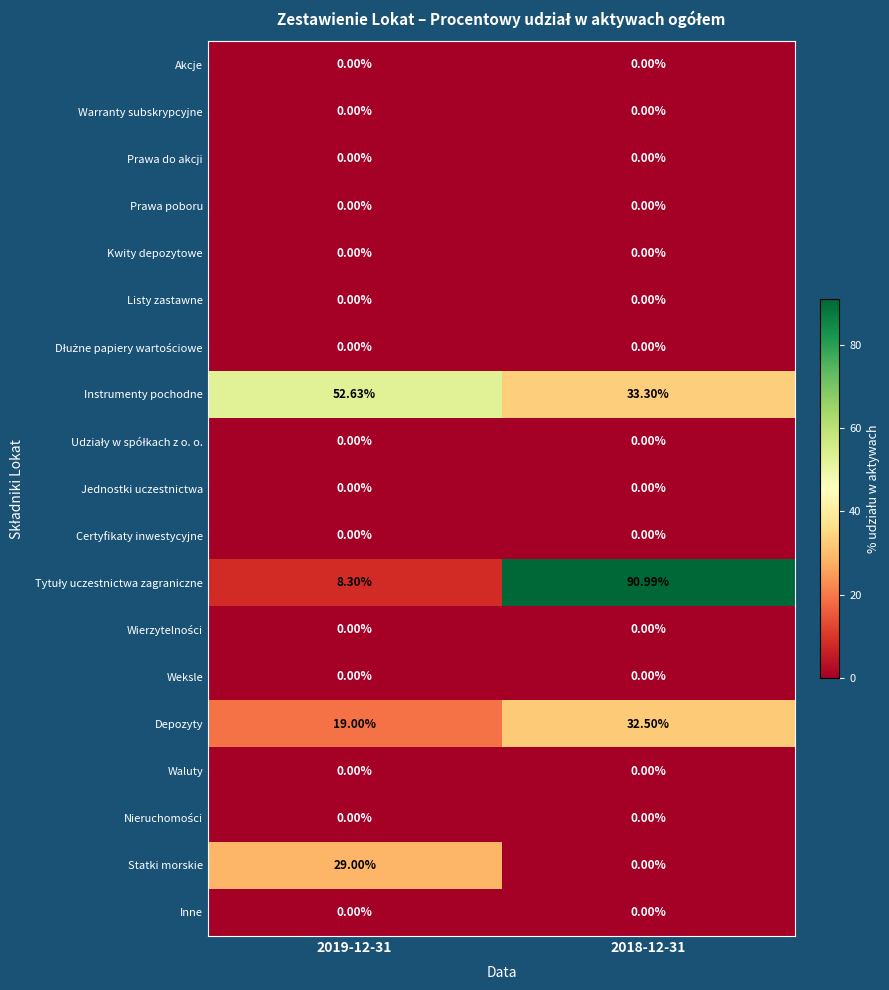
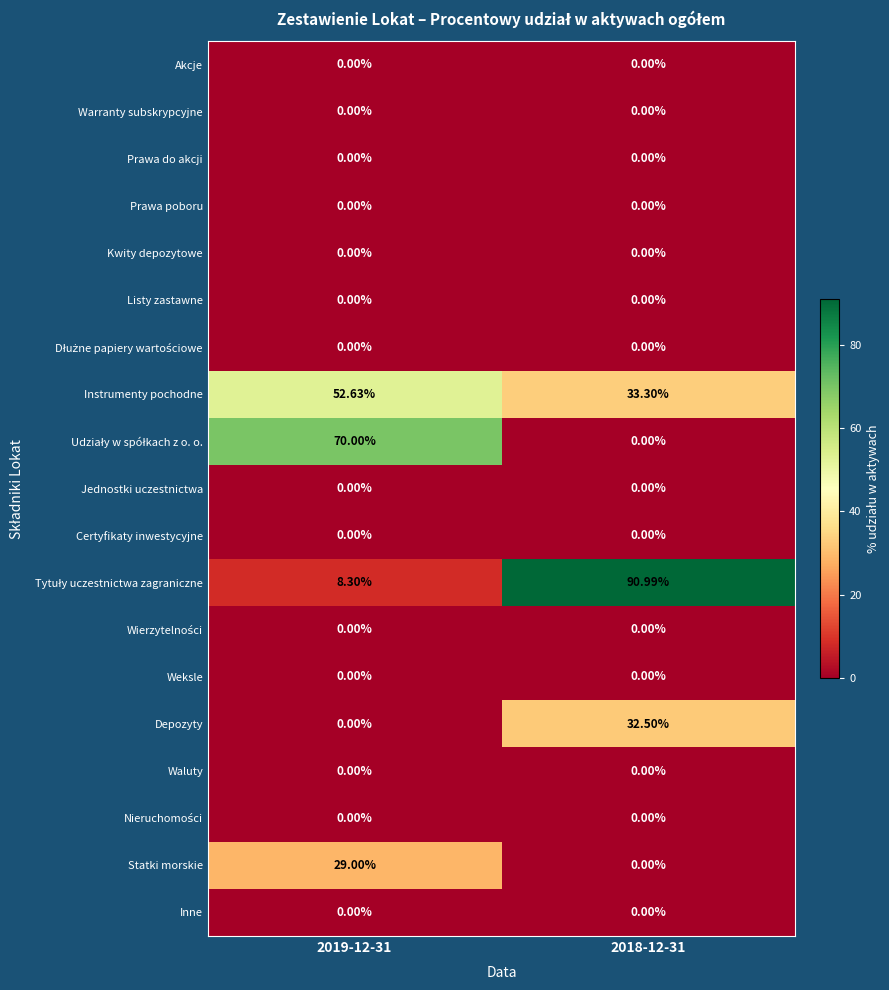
  {
    "Akcje": {
      "2019-12-31": "0.00%",
      "2018-12-31": "0.00%"
    },
    "Warranty subskrypcyjne": {
      "2019-12-31": "0.00%",
      "2018-12-31": "0.00%"
    },
    "Prawa do akcji": {
      "2019-12-31": "0.00%",
      "2018-12-31": "0.00%"
    },
    "Prawa poboru": {
      "2019-12-31": "0.00%",
      "2018-12-31": "0.00%"
    },
    "Kwity depozytowe": {
      "2019-12-31": "0.00%",
      "2018-12-31": "0.00%"
    },
    "Listy zastawne": {
      "2019-12-31": "0.00%",
      "2018-12-31": "0.00%"
    },
    "Dłużne papiery wartościowe": {
      "2019-12-31": "0.00%",
      "2018-12-31": "0.00%"
    },
    "Instrumenty pochodne": {
      "2019-12-31": "52.63%",
      "2018-12-31": "33.30%"
    },
    "Udziały w spółkach z o. o.": {
-     "2019-12-31": "0.00%",
+     "2019-12-31": "70.00%",
      "2018-12-31": "0.00%"
    },
    "Jednostki uczestnictwa": {
      "2019-12-31": "0.00%",
      "2018-12-31": "0.00%"
    },
    "Certyfikaty inwestycyjne": {
      "2019-12-31": "0.00%",
      "2018-12-31": "0.00%"
    },
    "Tytuły uczestnictwa zagraniczne": {
      "2019-12-31": "8.30%",
      "2018-12-31": "90.99%"
    },
    "Wierzytelności": {
      "2019-12-31": "0.00%",
      "2018-12-31": "0.00%"
    },
    "Weksle": {
      "2019-12-31": "0.00%",
      "2018-12-31": "0.00%"
    },
    "Depozyty": {
-     "2019-12-31": "19.00%",
+     "2019-12-31": "0.00%",
      "2018-12-31": "32.50%"
    },
    "Waluty": {
      "2019-12-31": "0.00%",
      "2018-12-31": "0.00%"
    },
    "Nieruchomości": {
      "2019-12-31": "0.00%",
      "2018-12-31": "0.00%"
    },
    "Statki morskie": {
      "2019-12-31": "29.00%",
      "2018-12-31": "0.00%"
    },
    "Inne": {
      "2019-12-31": "0.00%",
      "2018-12-31": "0.00%"
    }
  }
